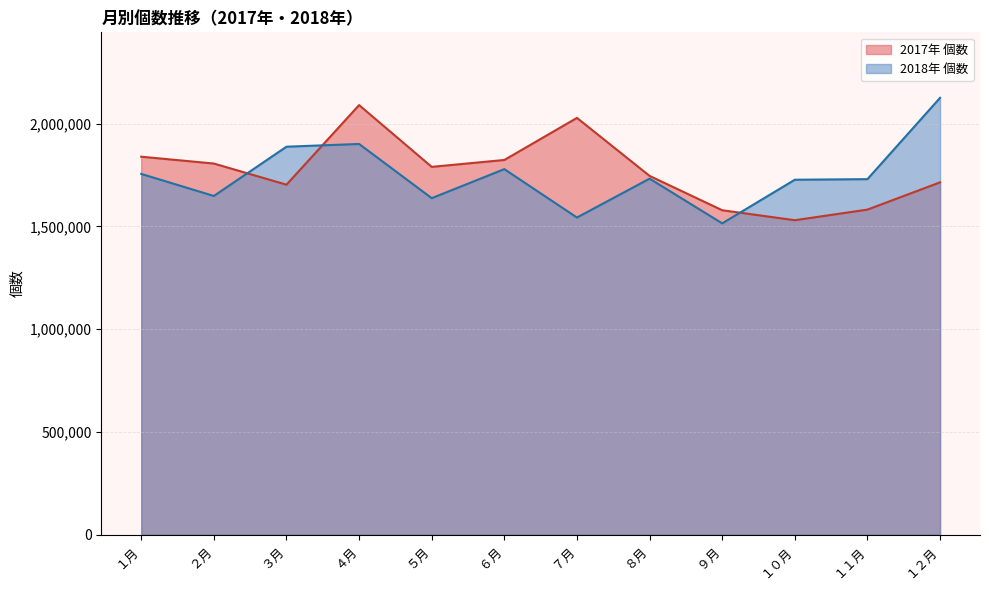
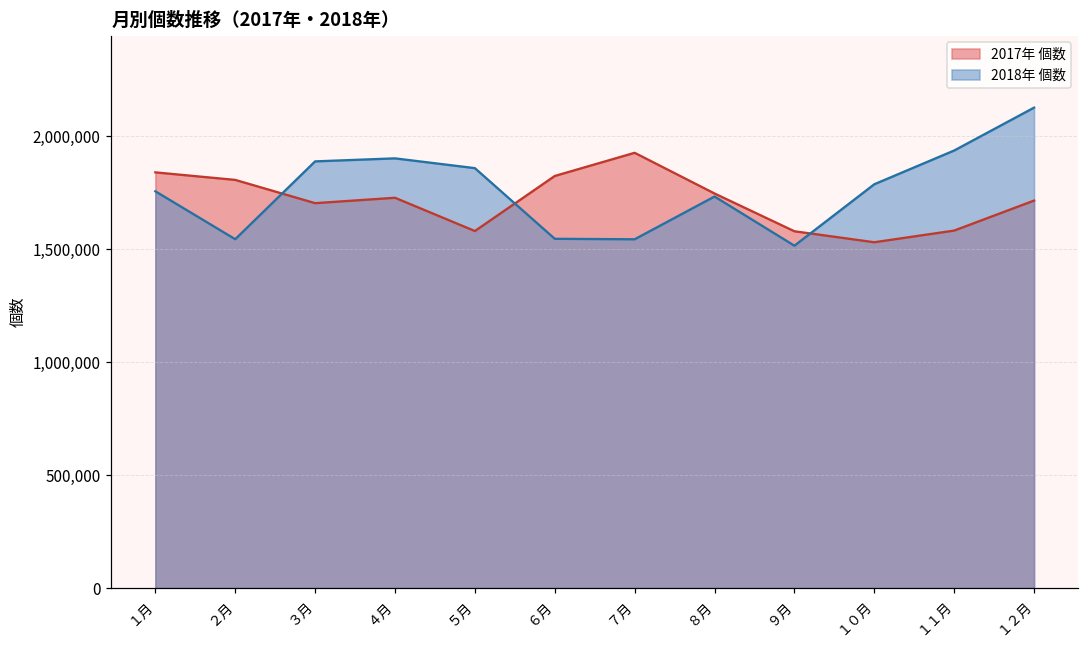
  {
    "2017年 個数": {
      "１月": "1,840,000",
      "２月": "1,810,000",
      "３月": "1,700,000",
-     "４月": "2,090,000",
-     "５月": "1,790,000",
+     "４月": "1,730,000",
+     "５月": "1,580,000",
      "６月": "1,820,000",
-     "７月": "2,030,000",
+     "７月": "1,930,000",
      "８月": "1,750,000",
      "９月": "1,580,000",
      "１０月": "1,530,000",
      "１１月": "1,580,000",
      "１２月": "1,710,000"
    },
    "2018年 個数": {
      "１月": "1,760,000",
-     "２月": "1,650,000",
+     "２月": "1,540,000",
      "３月": "1,890,000",
      "４月": "1,900,000",
-     "５月": "1,640,000",
-     "６月": "1,780,000",
+     "５月": "1,860,000",
+     "６月": "1,550,000",
      "７月": "1,540,000",
      "８月": "1,730,000",
      "９月": "1,510,000",
-     "１０月": "1,730,000",
-     "１１月": "1,730,000",
+     "１０月": "1,790,000",
+     "１１月": "1,940,000",
      "１２月": "2,130,000"
    }
  }
